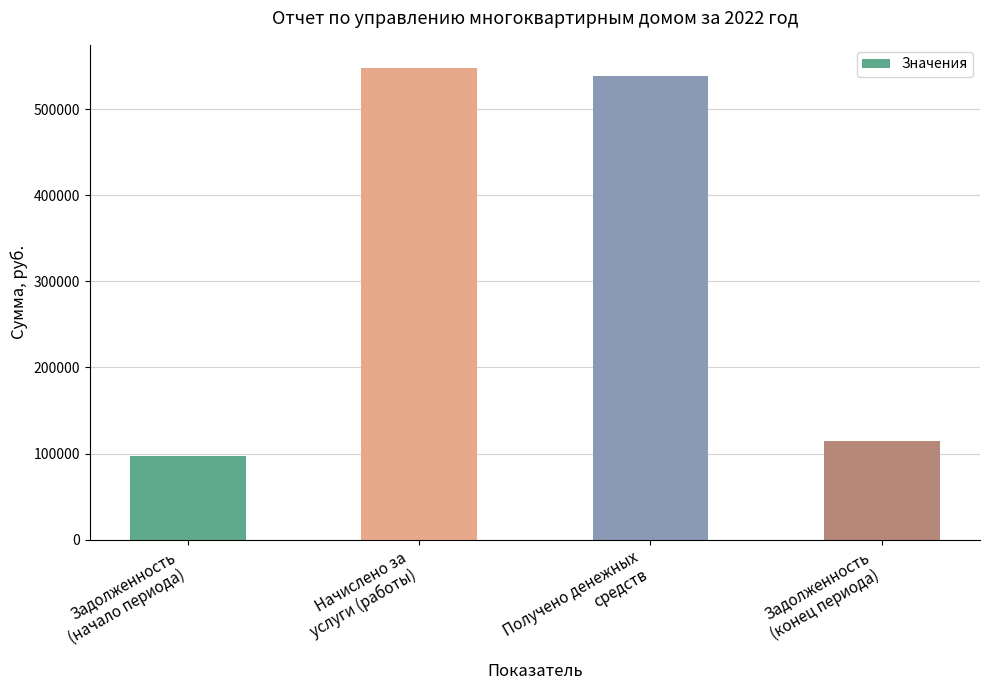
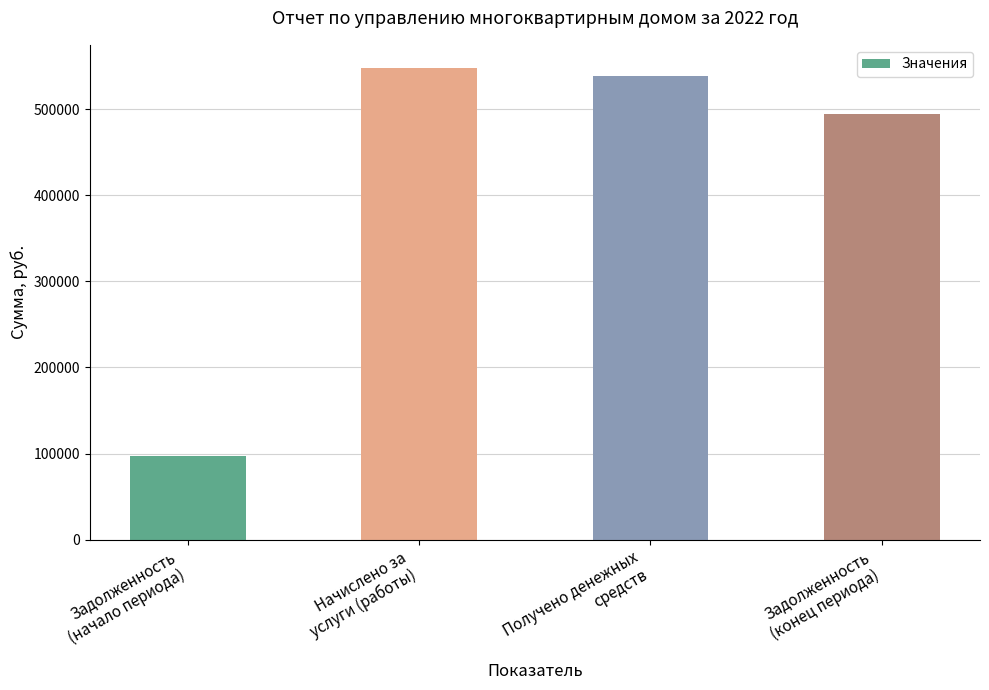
  {
    "Задолженность (начало периода)": 100000,
    "Начислено за услуги (работы)": 550000,
    "Получено денежных средств": 540000,
-   "Задолженность (конец периода)": 110000
+   "Задолженность (конец периода)": 490000
  }
